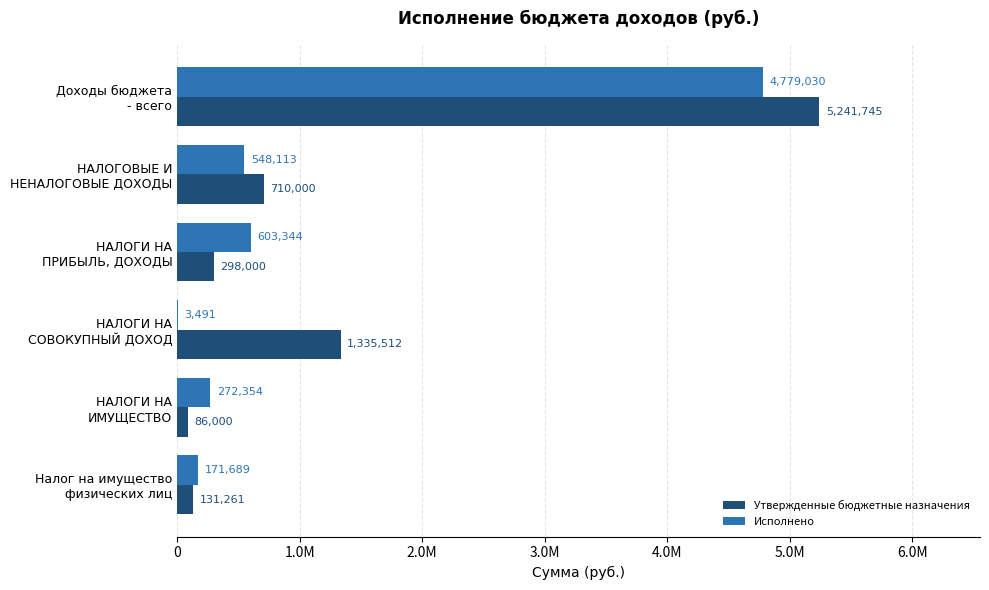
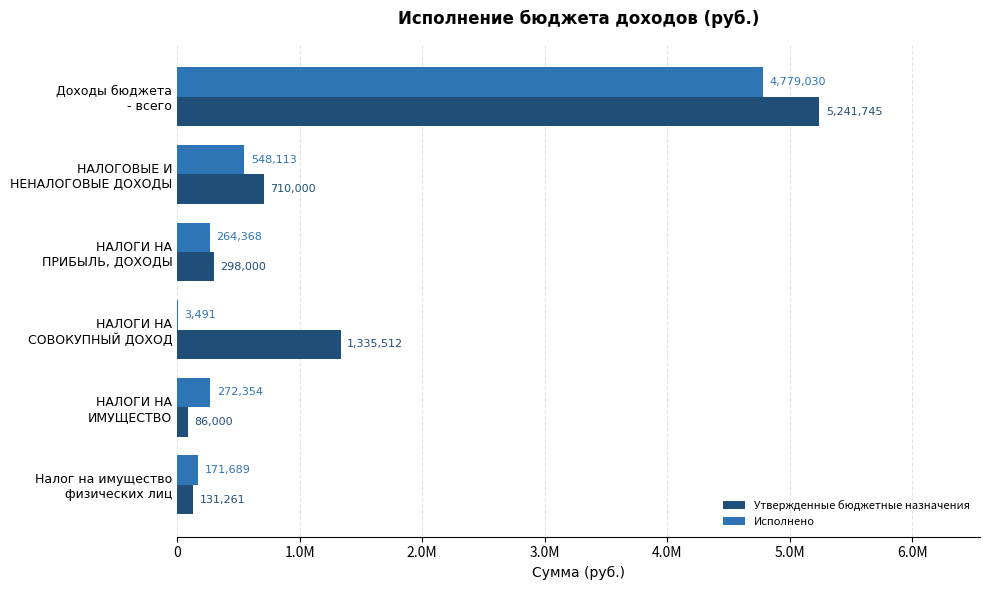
  {
    "Утвержденные бюджетные назначения": {
      "Доходы бюджета - всего": "5,241,745",
      "НАЛОГОВЫЕ И НЕНАЛОГОВЫЕ ДОХОДЫ": "710,000",
      "НАЛОГИ НА ПРИБЫЛЬ, ДОХОДЫ": "298,000",
      "НАЛОГИ НА СОВОКУПНЫЙ ДОХОД": "1,335,512",
      "НАЛОГИ НА ИМУЩЕСТВО": "86,000",
      "Налог на имущество физических лиц": "131,261"
    },
    "Исполнено": {
      "Доходы бюджета - всего": "4,779,030",
      "НАЛОГОВЫЕ И НЕНАЛОГОВЫЕ ДОХОДЫ": "548,113",
-     "НАЛОГИ НА ПРИБЫЛЬ, ДОХОДЫ": "603,344",
+     "НАЛОГИ НА ПРИБЫЛЬ, ДОХОДЫ": "264,368",
      "НАЛОГИ НА СОВОКУПНЫЙ ДОХОД": "3,491",
      "НАЛОГИ НА ИМУЩЕСТВО": "272,354",
      "Налог на имущество физических лиц": "171,689"
    }
  }
